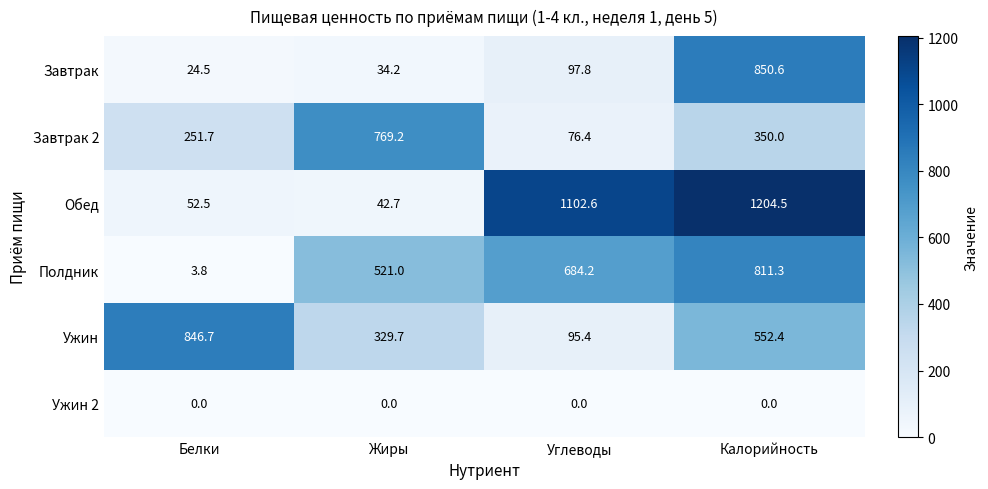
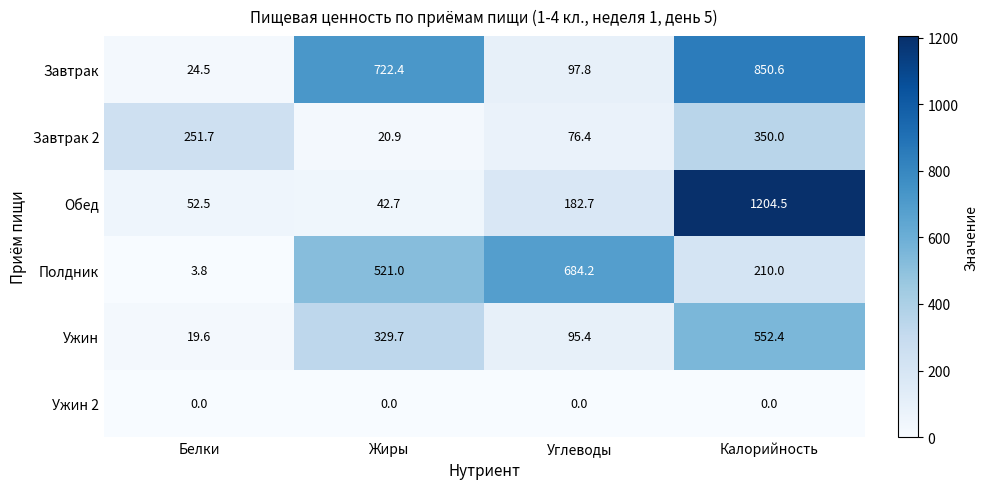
  {
    "Завтрак": {
      "Белки": 24.5,
-     "Жиры": 34.2,
+     "Жиры": 722.4,
      "Углеводы": 97.8,
      "Калорийность": 850.6
    },
    "Завтрак 2": {
      "Белки": 251.7,
-     "Жиры": 769.2,
+     "Жиры": 20.9,
      "Углеводы": 76.4,
      "Калорийность": 350.0
    },
    "Обед": {
      "Белки": 52.5,
      "Жиры": 42.7,
-     "Углеводы": 1102.6,
+     "Углеводы": 182.7,
      "Калорийность": 1204.5
    },
    "Полдник": {
      "Белки": 3.8,
      "Жиры": 521.0,
      "Углеводы": 684.2,
-     "Калорийность": 811.3
+     "Калорийность": 210.0
    },
    "Ужин": {
-     "Белки": 846.7,
+     "Белки": 19.6,
      "Жиры": 329.7,
      "Углеводы": 95.4,
      "Калорийность": 552.4
    },
    "Ужин 2": {
      "Белки": 0.0,
      "Жиры": 0.0,
      "Углеводы": 0.0,
      "Калорийность": 0.0
    }
  }
